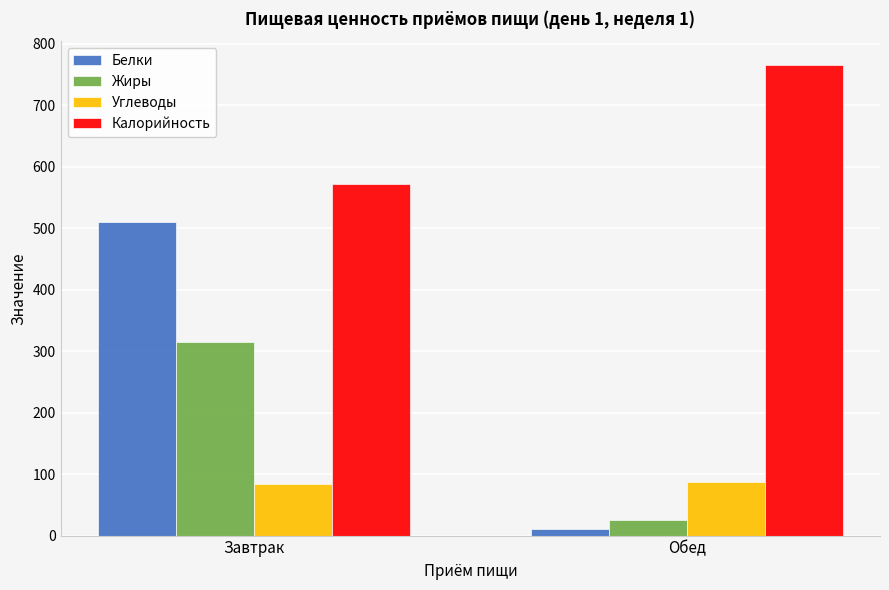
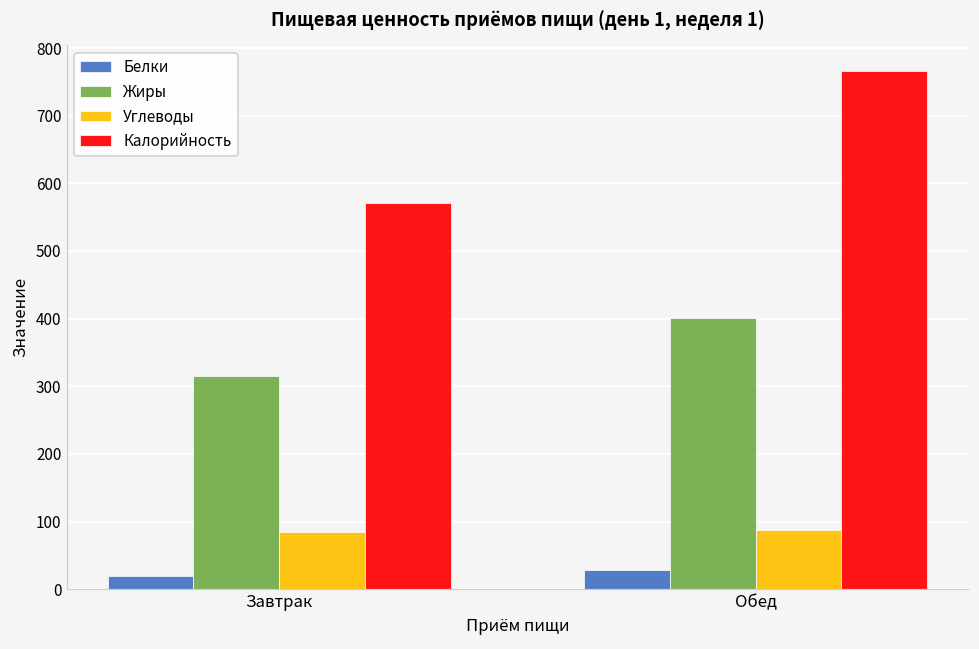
  {
    "Белки": {
-     "Завтрак": 510,
-     "Обед": 10
+     "Завтрак": 20,
+     "Обед": 30
    },
    "Жиры": {
      "Завтрак": 320,
-     "Обед": 30
+     "Обед": 400
    },
    "Углеводы": {
      "Завтрак": 80,
      "Обед": 90
    },
    "Калорийность": {
      "Завтрак": 570,
      "Обед": 770
    }
  }
